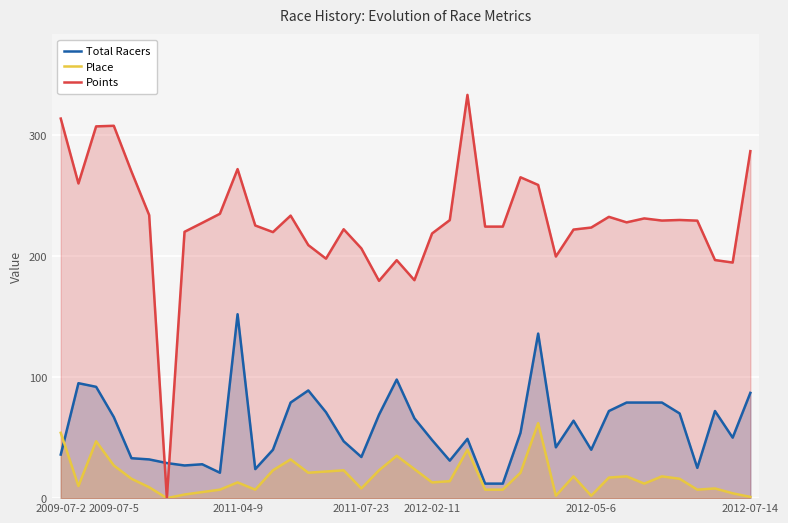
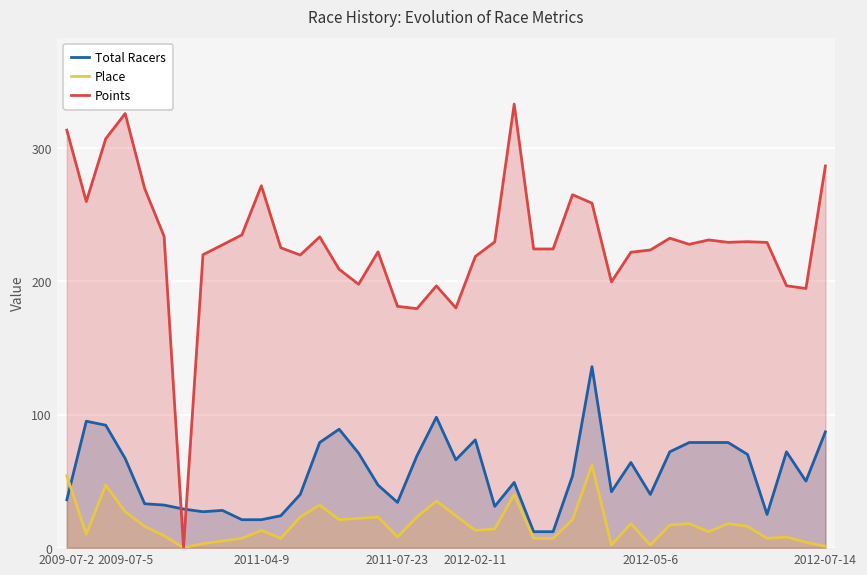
  {
    "Total Racers": {
      "2009-07-2": 36,
      "2009-07-5": 67,
-     "2011-04-9": 152,
+     "2011-04-9": 21,
      "2011-07-23": 34,
-     "2012-02-11": 48,
+     "2012-02-11": 81,
      "2012-05-6": 40,
      "2012-07-14": 87
    },
    "Place": {
      "2009-07-2": 54,
      "2009-07-5": 27,
      "2011-04-9": 13,
      "2011-07-23": 8,
      "2012-02-11": 13,
      "2012-05-6": 2,
      "2012-07-14": 1
    },
    "Points": {
      "2009-07-2": 314,
-     "2009-07-5": 308,
+     "2009-07-5": 326,
      "2011-04-9": 272,
-     "2011-07-23": 206,
+     "2011-07-23": 181,
      "2012-02-11": 219,
      "2012-05-6": 224,
      "2012-07-14": 287
    }
  }
